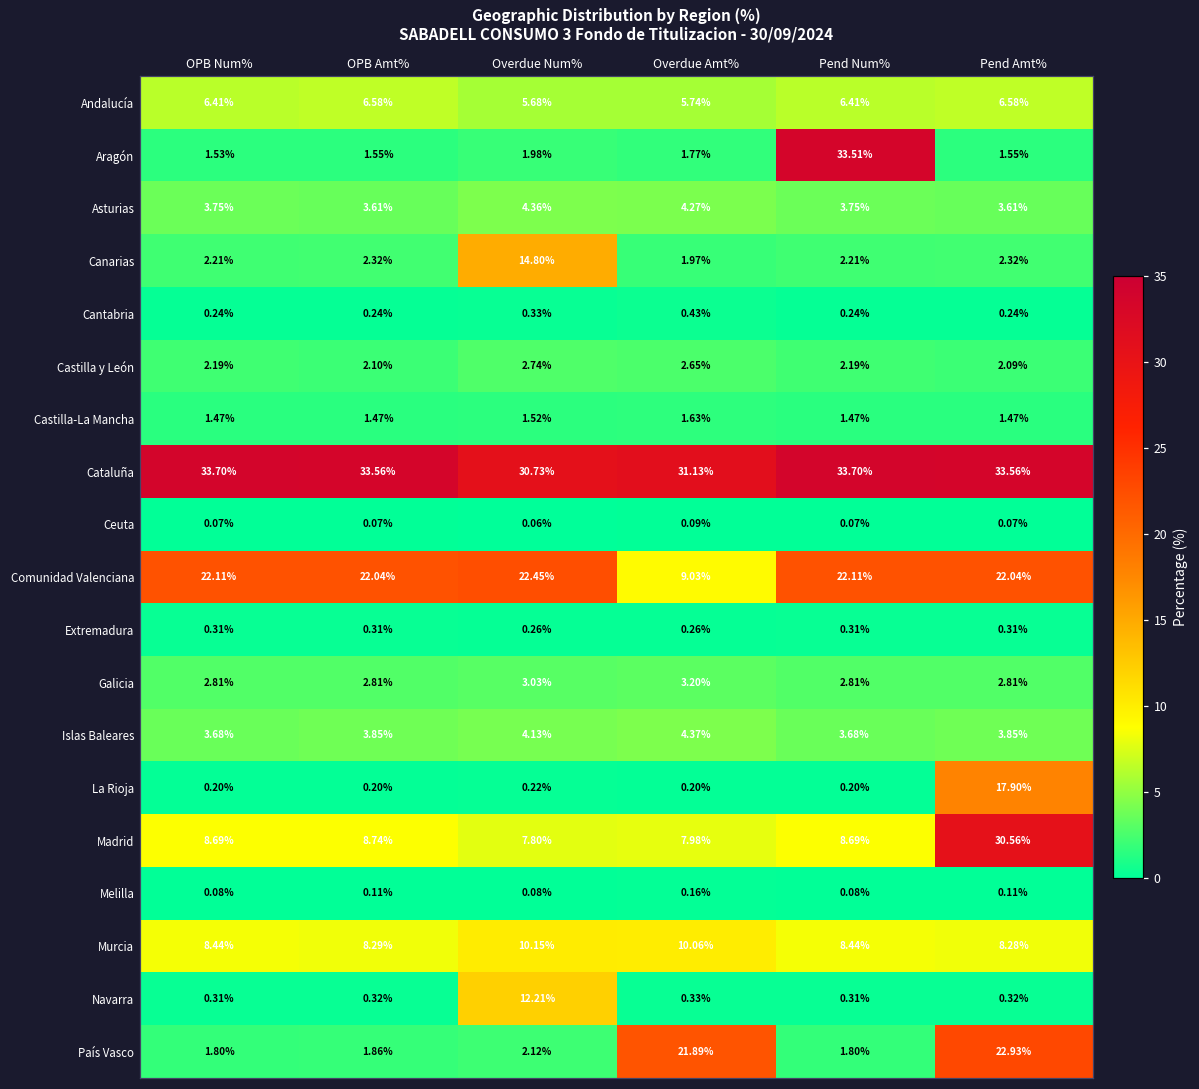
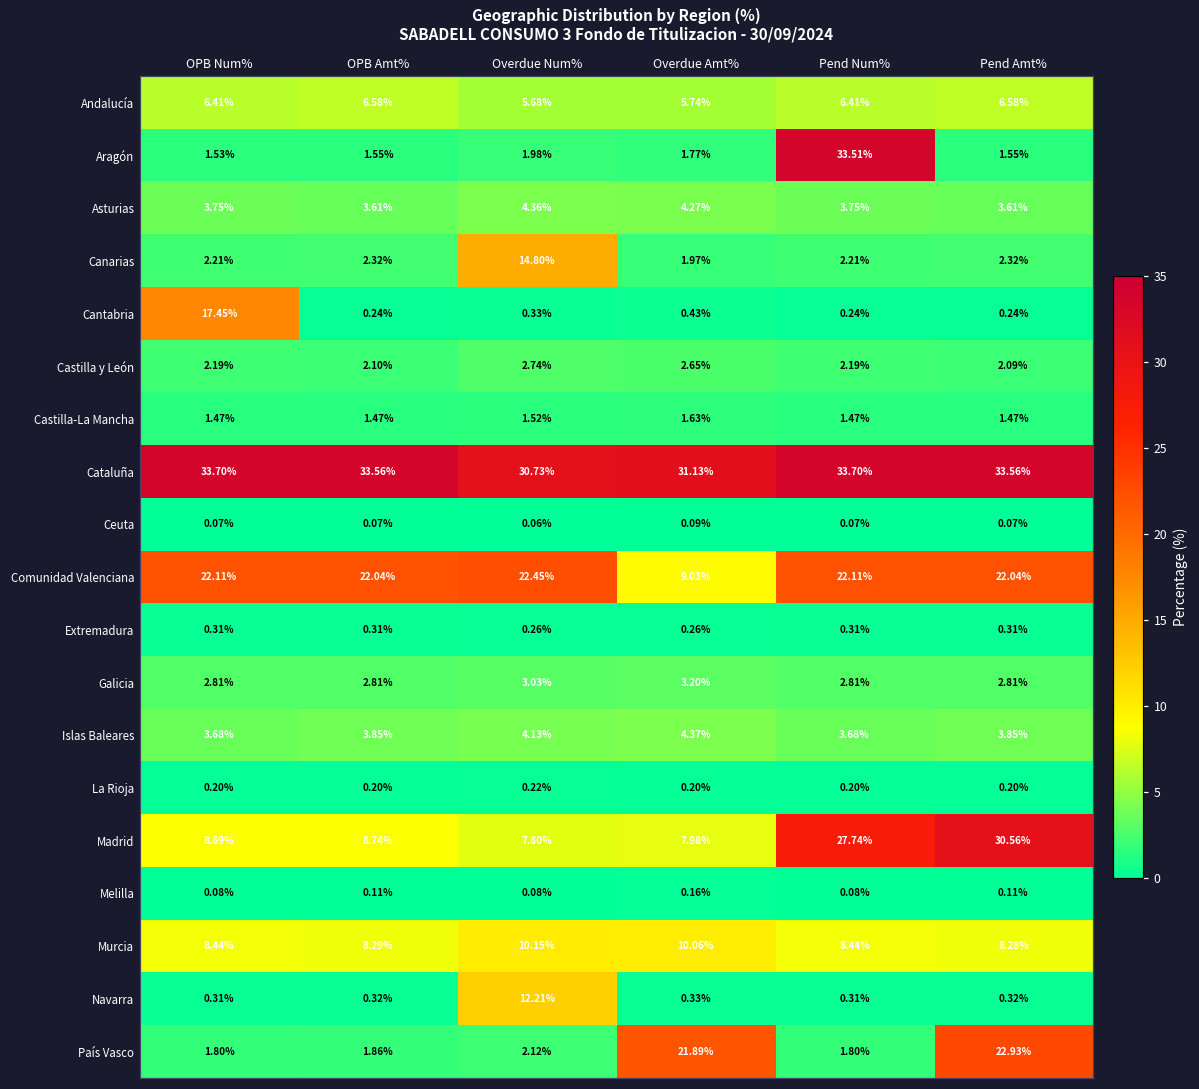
  {
    "Andalucía": {
      "OPB Num%": "6.41%",
      "OPB Amt%": "6.58%",
      "Overdue Num%": "5.68%",
      "Overdue Amt%": "5.74%",
      "Pend Num%": "6.41%",
      "Pend Amt%": "6.58%"
    },
    "Aragón": {
      "OPB Num%": "1.53%",
      "OPB Amt%": "1.55%",
      "Overdue Num%": "1.98%",
      "Overdue Amt%": "1.77%",
      "Pend Num%": "33.51%",
      "Pend Amt%": "1.55%"
    },
    "Asturias": {
      "OPB Num%": "3.75%",
      "OPB Amt%": "3.61%",
      "Overdue Num%": "4.36%",
      "Overdue Amt%": "4.27%",
      "Pend Num%": "3.75%",
      "Pend Amt%": "3.61%"
    },
    "Canarias": {
      "OPB Num%": "2.21%",
      "OPB Amt%": "2.32%",
      "Overdue Num%": "14.80%",
      "Overdue Amt%": "1.97%",
      "Pend Num%": "2.21%",
      "Pend Amt%": "2.32%"
    },
    "Cantabria": {
-     "OPB Num%": "0.24%",
+     "OPB Num%": "17.45%",
      "OPB Amt%": "0.24%",
      "Overdue Num%": "0.33%",
      "Overdue Amt%": "0.43%",
      "Pend Num%": "0.24%",
      "Pend Amt%": "0.24%"
    },
    "Castilla y León": {
      "OPB Num%": "2.19%",
      "OPB Amt%": "2.10%",
      "Overdue Num%": "2.74%",
      "Overdue Amt%": "2.65%",
      "Pend Num%": "2.19%",
      "Pend Amt%": "2.09%"
    },
    "Castilla-La Mancha": {
      "OPB Num%": "1.47%",
      "OPB Amt%": "1.47%",
      "Overdue Num%": "1.52%",
      "Overdue Amt%": "1.63%",
      "Pend Num%": "1.47%",
      "Pend Amt%": "1.47%"
    },
    "Cataluña": {
      "OPB Num%": "33.70%",
      "OPB Amt%": "33.56%",
      "Overdue Num%": "30.73%",
      "Overdue Amt%": "31.13%",
      "Pend Num%": "33.70%",
      "Pend Amt%": "33.56%"
    },
    "Ceuta": {
      "OPB Num%": "0.07%",
      "OPB Amt%": "0.07%",
      "Overdue Num%": "0.06%",
      "Overdue Amt%": "0.09%",
      "Pend Num%": "0.07%",
      "Pend Amt%": "0.07%"
    },
    "Comunidad Valenciana": {
      "OPB Num%": "22.11%",
      "OPB Amt%": "22.04%",
      "Overdue Num%": "22.45%",
      "Overdue Amt%": "9.03%",
      "Pend Num%": "22.11%",
      "Pend Amt%": "22.04%"
    },
    "Extremadura": {
      "OPB Num%": "0.31%",
      "OPB Amt%": "0.31%",
      "Overdue Num%": "0.26%",
      "Overdue Amt%": "0.26%",
      "Pend Num%": "0.31%",
      "Pend Amt%": "0.31%"
    },
    "Galicia": {
      "OPB Num%": "2.81%",
      "OPB Amt%": "2.81%",
      "Overdue Num%": "3.03%",
      "Overdue Amt%": "3.20%",
      "Pend Num%": "2.81%",
      "Pend Amt%": "2.81%"
    },
    "Islas Baleares": {
      "OPB Num%": "3.68%",
      "OPB Amt%": "3.85%",
      "Overdue Num%": "4.13%",
      "Overdue Amt%": "4.37%",
      "Pend Num%": "3.68%",
      "Pend Amt%": "3.85%"
    },
    "La Rioja": {
      "OPB Num%": "0.20%",
      "OPB Amt%": "0.20%",
      "Overdue Num%": "0.22%",
      "Overdue Amt%": "0.20%",
      "Pend Num%": "0.20%",
-     "Pend Amt%": "17.90%"
+     "Pend Amt%": "0.20%"
    },
    "Madrid": {
      "OPB Num%": "8.69%",
      "OPB Amt%": "8.74%",
      "Overdue Num%": "7.80%",
      "Overdue Amt%": "7.98%",
-     "Pend Num%": "8.69%",
+     "Pend Num%": "27.74%",
      "Pend Amt%": "30.56%"
    },
    "Melilla": {
      "OPB Num%": "0.08%",
      "OPB Amt%": "0.11%",
      "Overdue Num%": "0.08%",
      "Overdue Amt%": "0.16%",
      "Pend Num%": "0.08%",
      "Pend Amt%": "0.11%"
    },
    "Murcia": {
      "OPB Num%": "8.44%",
      "OPB Amt%": "8.29%",
      "Overdue Num%": "10.15%",
      "Overdue Amt%": "10.06%",
      "Pend Num%": "8.44%",
      "Pend Amt%": "8.28%"
    },
    "Navarra": {
      "OPB Num%": "0.31%",
      "OPB Amt%": "0.32%",
      "Overdue Num%": "12.21%",
      "Overdue Amt%": "0.33%",
      "Pend Num%": "0.31%",
      "Pend Amt%": "0.32%"
    },
    "País Vasco": {
      "OPB Num%": "1.80%",
      "OPB Amt%": "1.86%",
      "Overdue Num%": "2.12%",
      "Overdue Amt%": "21.89%",
      "Pend Num%": "1.80%",
      "Pend Amt%": "22.93%"
    }
  }
